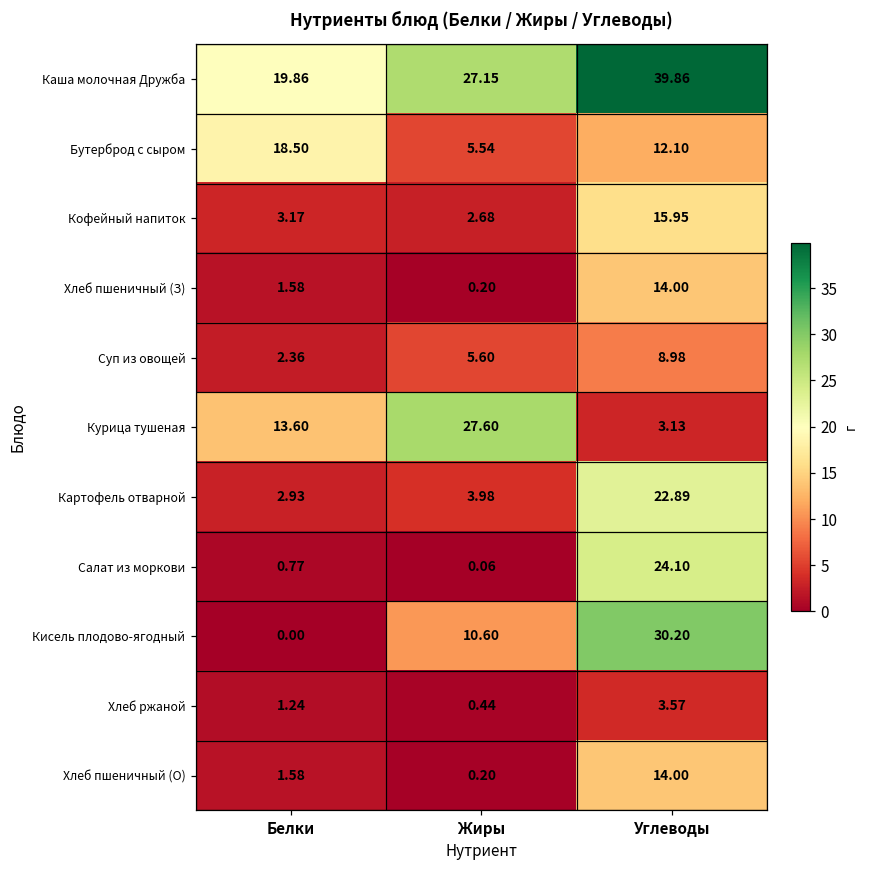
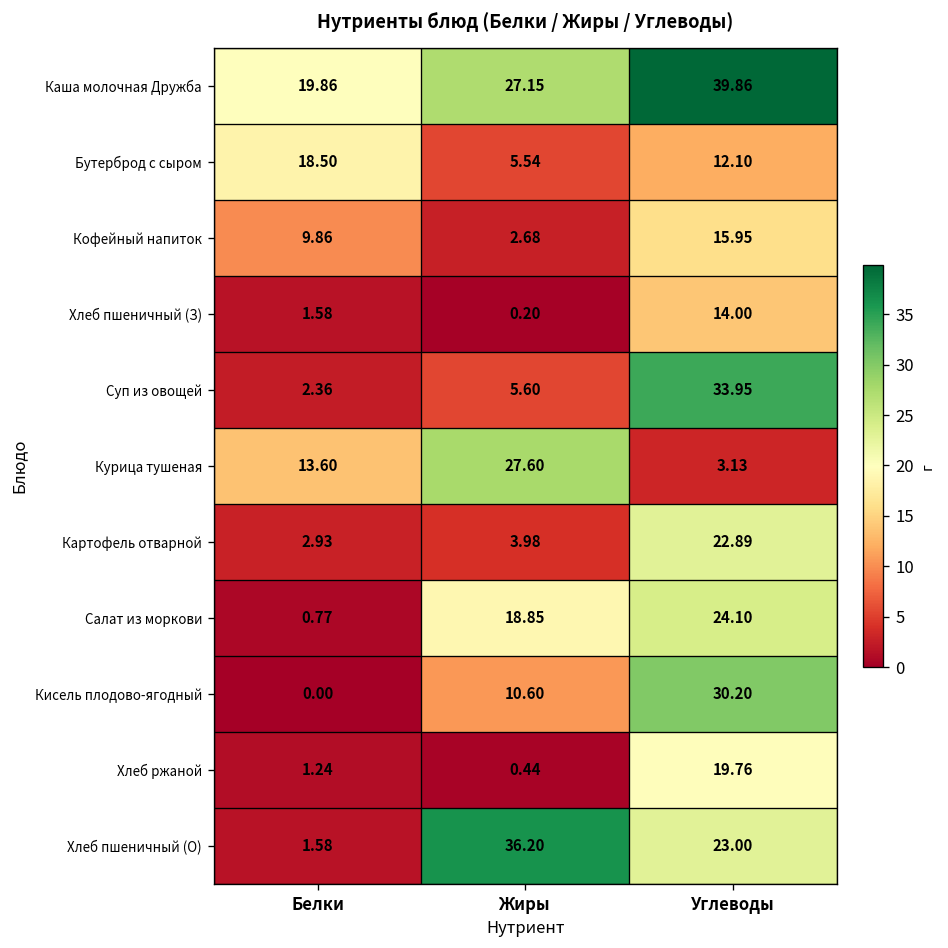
  {
    "Каша молочная Дружба": {
      "Белки": 19.86,
      "Жиры": 27.15,
      "Углеводы": 39.86
    },
    "Бутерброд с сыром": {
      "Белки": 18.50,
      "Жиры": 5.54,
      "Углеводы": 12.10
    },
    "Кофейный напиток": {
-     "Белки": 3.17,
+     "Белки": 9.86,
      "Жиры": 2.68,
      "Углеводы": 15.95
    },
    "Хлеб пшеничный (З)": {
      "Белки": 1.58,
      "Жиры": 0.20,
      "Углеводы": 14.00
    },
    "Суп из овощей": {
      "Белки": 2.36,
      "Жиры": 5.60,
-     "Углеводы": 8.98
+     "Углеводы": 33.95
    },
    "Курица тушеная": {
      "Белки": 13.60,
      "Жиры": 27.60,
      "Углеводы": 3.13
    },
    "Картофель отварной": {
      "Белки": 2.93,
      "Жиры": 3.98,
      "Углеводы": 22.89
    },
    "Салат из моркови": {
      "Белки": 0.77,
-     "Жиры": 0.06,
+     "Жиры": 18.85,
      "Углеводы": 24.10
    },
    "Кисель плодово-ягодный": {
      "Белки": 0.00,
      "Жиры": 10.60,
      "Углеводы": 30.20
    },
    "Хлеб ржаной": {
      "Белки": 1.24,
      "Жиры": 0.44,
-     "Углеводы": 3.57
+     "Углеводы": 19.76
    },
    "Хлеб пшеничный (О)": {
      "Белки": 1.58,
-     "Жиры": 0.20,
-     "Углеводы": 14.00
+     "Жиры": 36.20,
+     "Углеводы": 23.00
    }
  }
